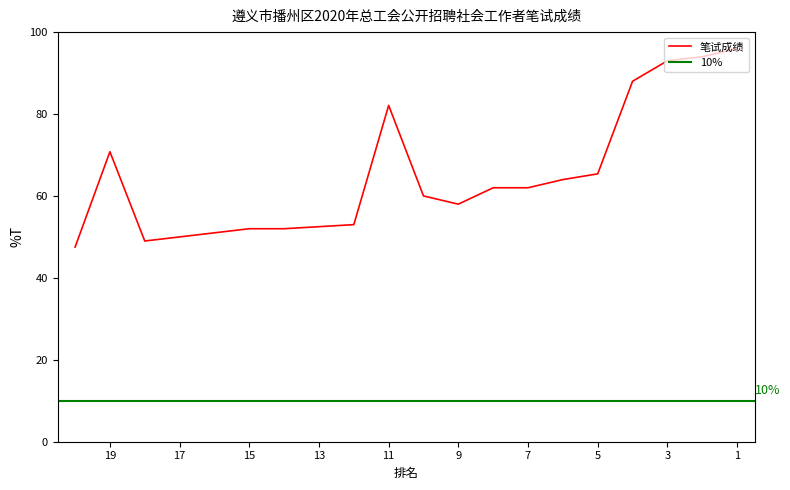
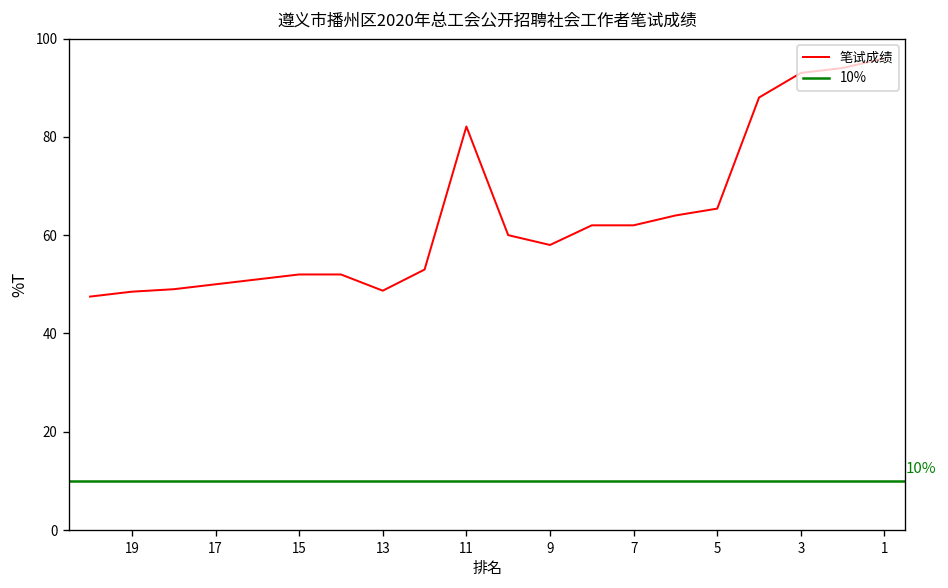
  {
-   "19": 71,
+   "19": 49,
    "17": 50,
    "15": 52,
-   "13": 53,
+   "13": 49,
    "11": 82,
    "9": 58,
    "7": 62,
    "5": 65
  }
